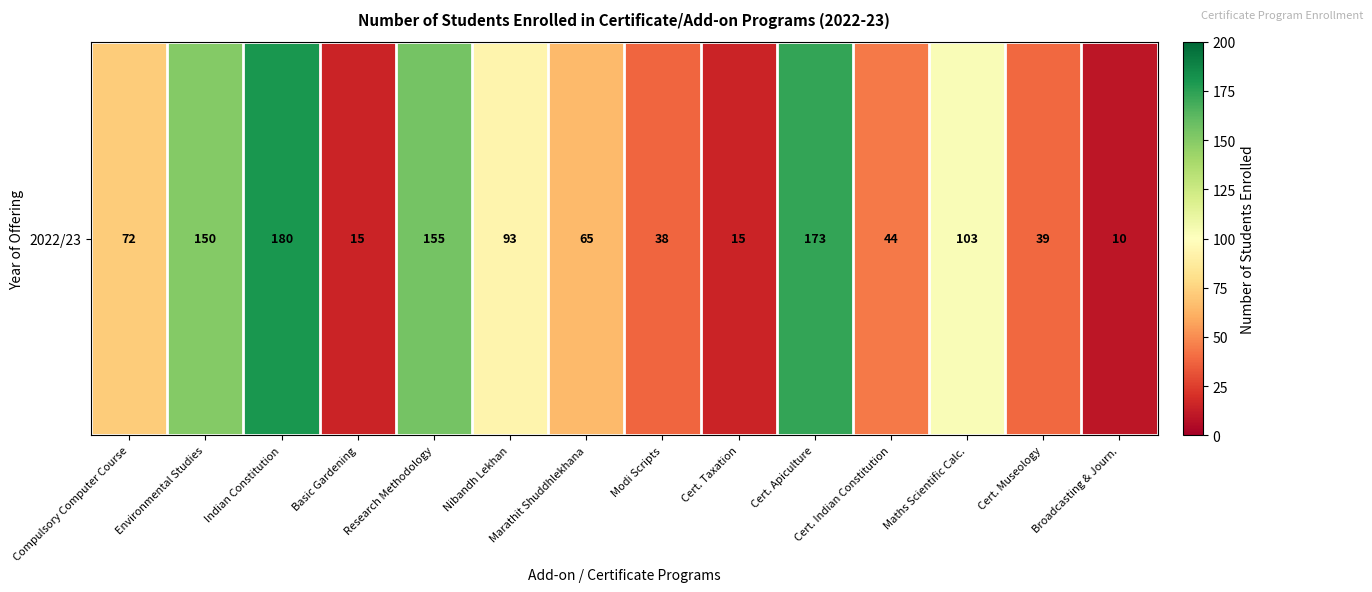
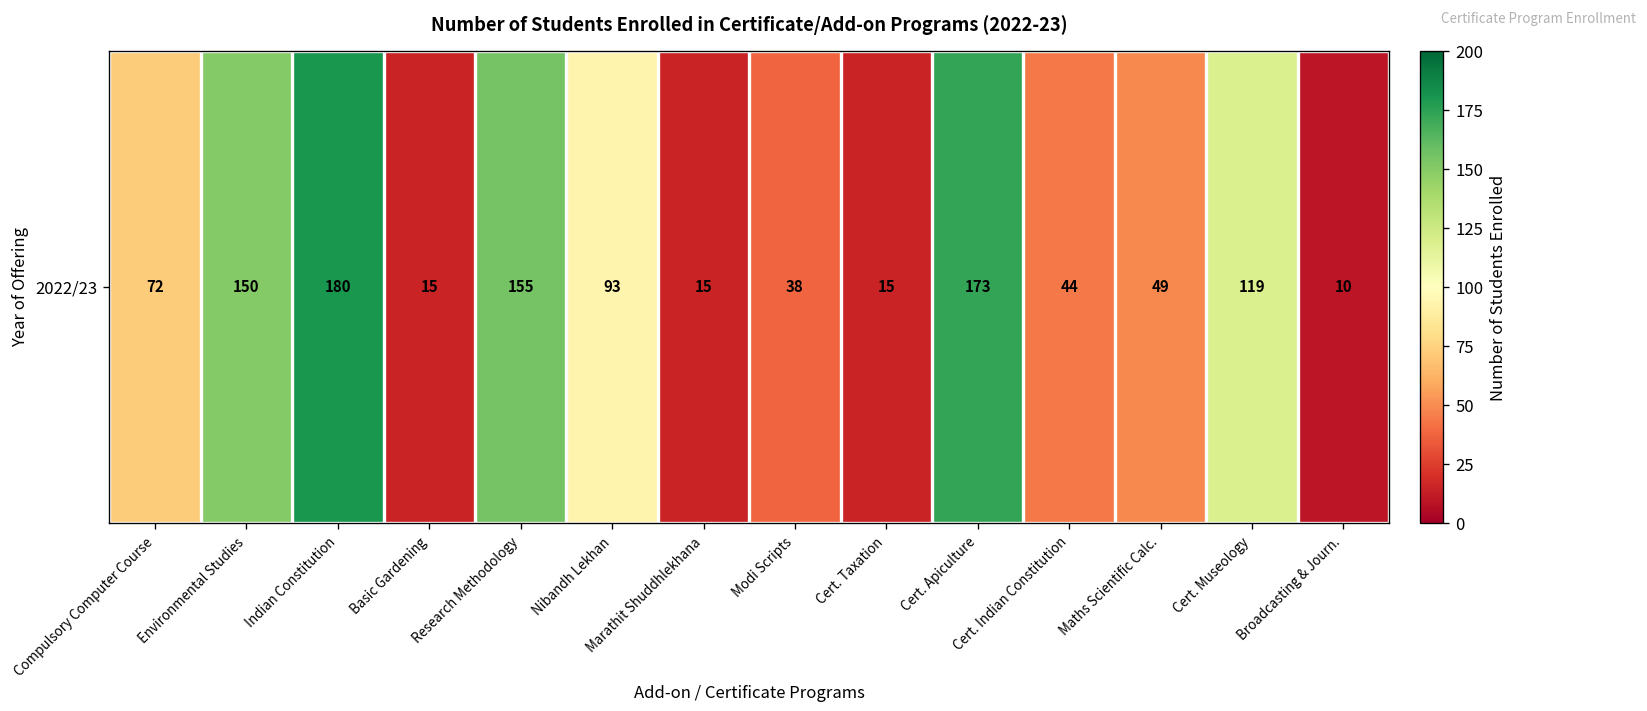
  {
    "2022/23": {
      "Compulsory Computer Course": 72,
      "Environmental Studies": 150,
      "Indian Constitution": 180,
      "Basic Gardening": 15,
      "Research Methodology": 155,
      "Nibandh Lekhan": 93,
-     "Marathit Shuddhlekhana": 65,
+     "Marathit Shuddhlekhana": 15,
      "Modi Scripts": 38,
      "Cert. Taxation": 15,
      "Cert. Apiculture": 173,
      "Cert. Indian Constitution": 44,
-     "Maths Scientific Calc.": 103,
-     "Cert. Museology": 39,
+     "Maths Scientific Calc.": 49,
+     "Cert. Museology": 119,
      "Broadcasting & Journ.": 10
    }
  }
